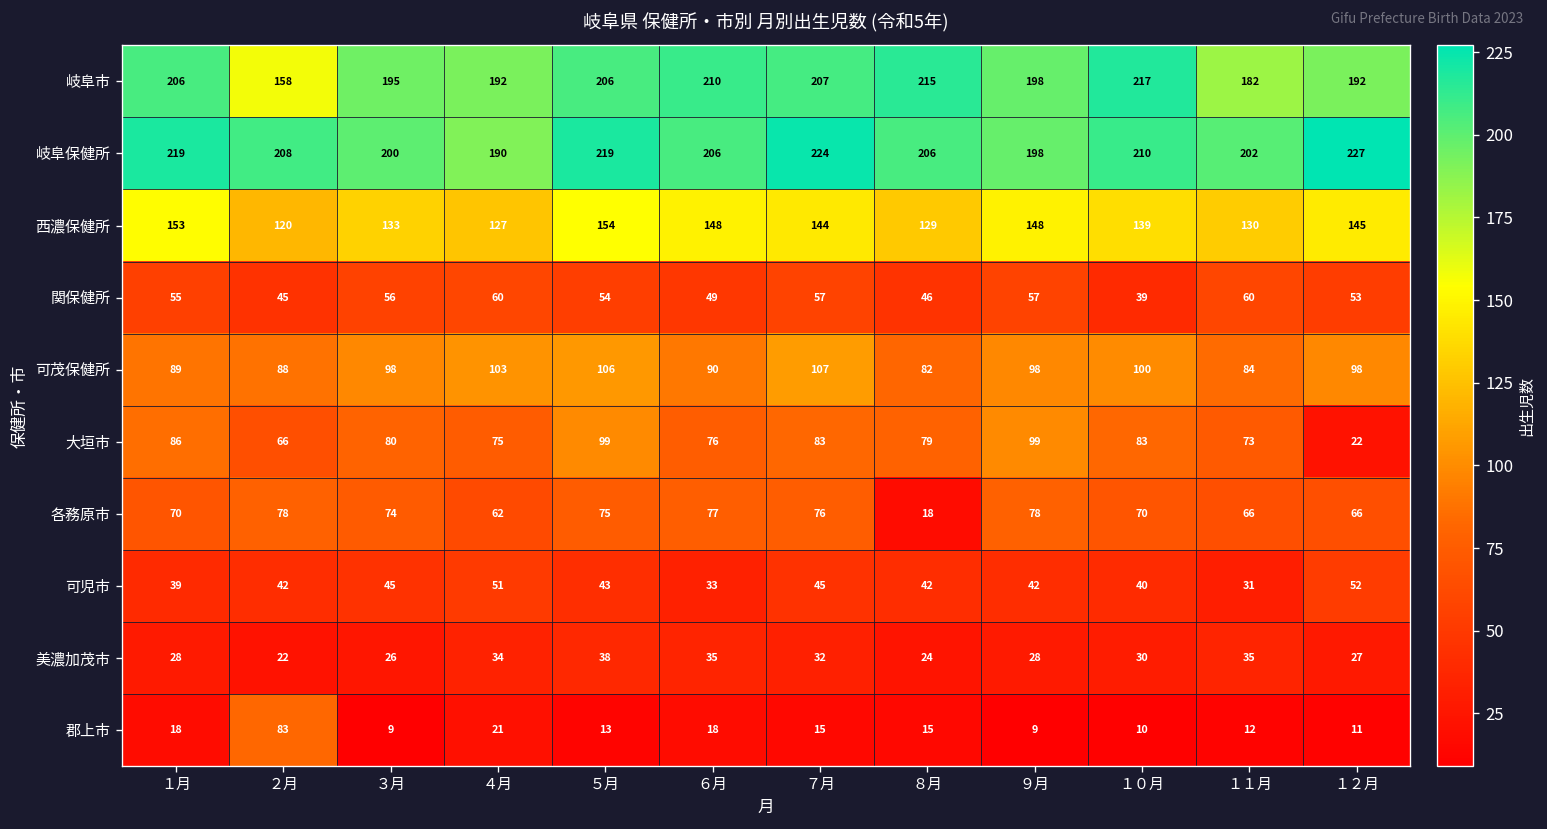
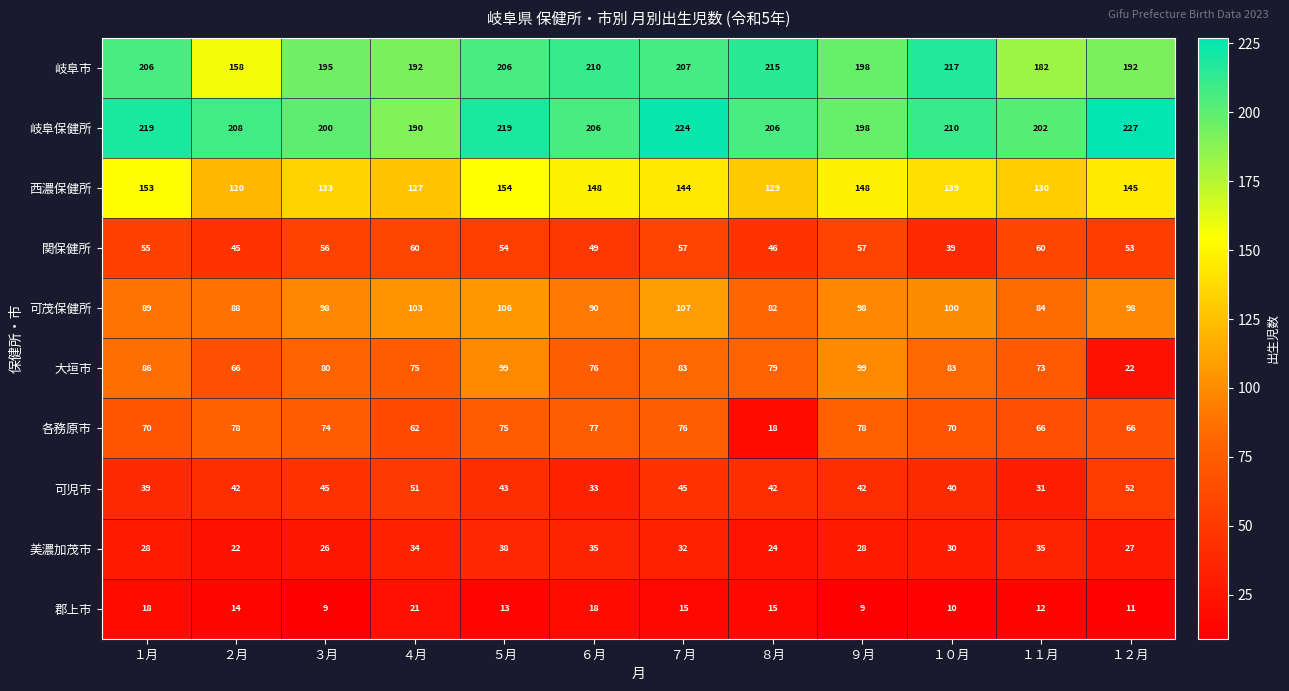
  {
    "岐阜市": {
      "１月": 206,
      "２月": 158,
      "３月": 195,
      "４月": 192,
      "５月": 206,
      "６月": 210,
      "７月": 207,
      "８月": 215,
      "９月": 198,
      "１０月": 217,
      "１１月": 182,
      "１２月": 192
    },
    "岐阜保健所": {
      "１月": 219,
      "２月": 208,
      "３月": 200,
      "４月": 190,
      "５月": 219,
      "６月": 206,
      "７月": 224,
      "８月": 206,
      "９月": 198,
      "１０月": 210,
      "１１月": 202,
      "１２月": 227
    },
    "西濃保健所": {
      "１月": 153,
      "２月": 120,
      "３月": 133,
      "４月": 127,
      "５月": 154,
      "６月": 148,
      "７月": 144,
      "８月": 129,
      "９月": 148,
      "１０月": 139,
      "１１月": 130,
      "１２月": 145
    },
    "関保健所": {
      "１月": 55,
      "２月": 45,
      "３月": 56,
      "４月": 60,
      "５月": 54,
      "６月": 49,
      "７月": 57,
      "８月": 46,
      "９月": 57,
      "１０月": 39,
      "１１月": 60,
      "１２月": 53
    },
    "可茂保健所": {
      "１月": 89,
      "２月": 88,
      "３月": 98,
      "４月": 103,
      "５月": 106,
      "６月": 90,
      "７月": 107,
      "８月": 82,
      "９月": 98,
      "１０月": 100,
      "１１月": 84,
      "１２月": 98
    },
    "大垣市": {
      "１月": 86,
      "２月": 66,
      "３月": 80,
      "４月": 75,
      "５月": 99,
      "６月": 76,
      "７月": 83,
      "８月": 79,
      "９月": 99,
      "１０月": 83,
      "１１月": 73,
      "１２月": 22
    },
    "各務原市": {
      "１月": 70,
      "２月": 78,
      "３月": 74,
      "４月": 62,
      "５月": 75,
      "６月": 77,
      "７月": 76,
      "８月": 18,
      "９月": 78,
      "１０月": 70,
      "１１月": 66,
      "１２月": 66
    },
    "可児市": {
      "１月": 39,
      "２月": 42,
      "３月": 45,
      "４月": 51,
      "５月": 43,
      "６月": 33,
      "７月": 45,
      "８月": 42,
      "９月": 42,
      "１０月": 40,
      "１１月": 31,
      "１２月": 52
    },
    "美濃加茂市": {
      "１月": 28,
      "２月": 22,
      "３月": 26,
      "４月": 34,
      "５月": 38,
      "６月": 35,
      "７月": 32,
      "８月": 24,
      "９月": 28,
      "１０月": 30,
      "１１月": 35,
      "１２月": 27
    },
    "郡上市": {
      "１月": 18,
-     "２月": 83,
+     "２月": 14,
      "３月": 9,
      "４月": 21,
      "５月": 13,
      "６月": 18,
      "７月": 15,
      "８月": 15,
      "９月": 9,
      "１０月": 10,
      "１１月": 12,
      "１２月": 11
    }
  }
